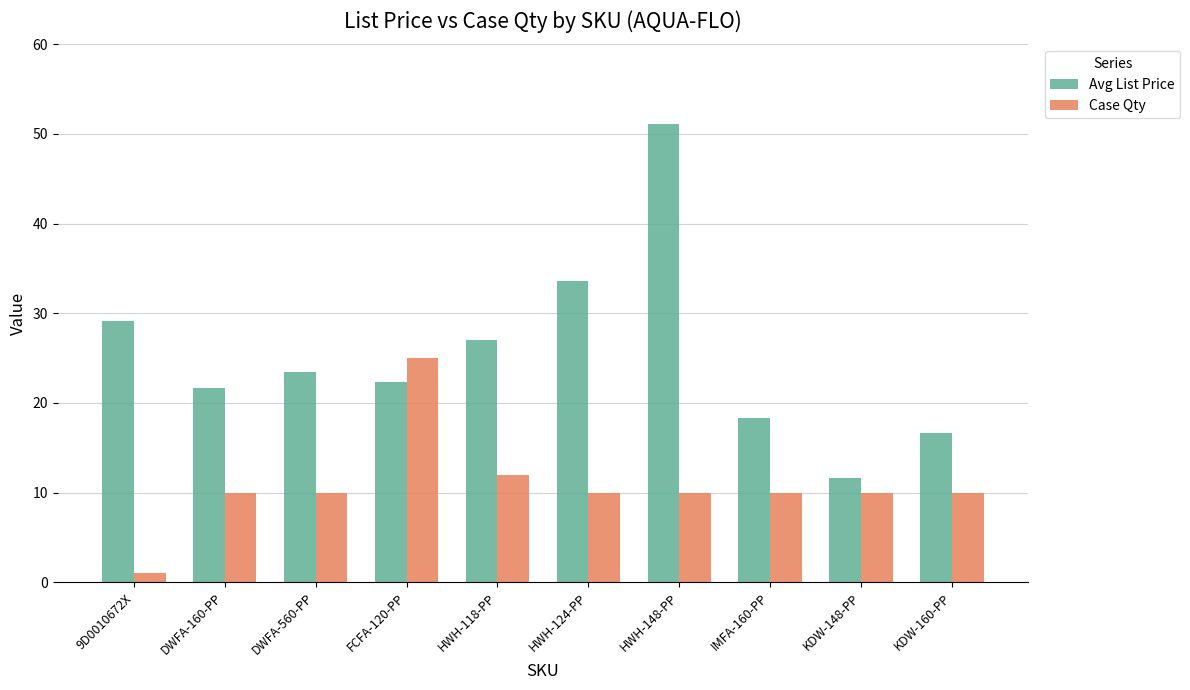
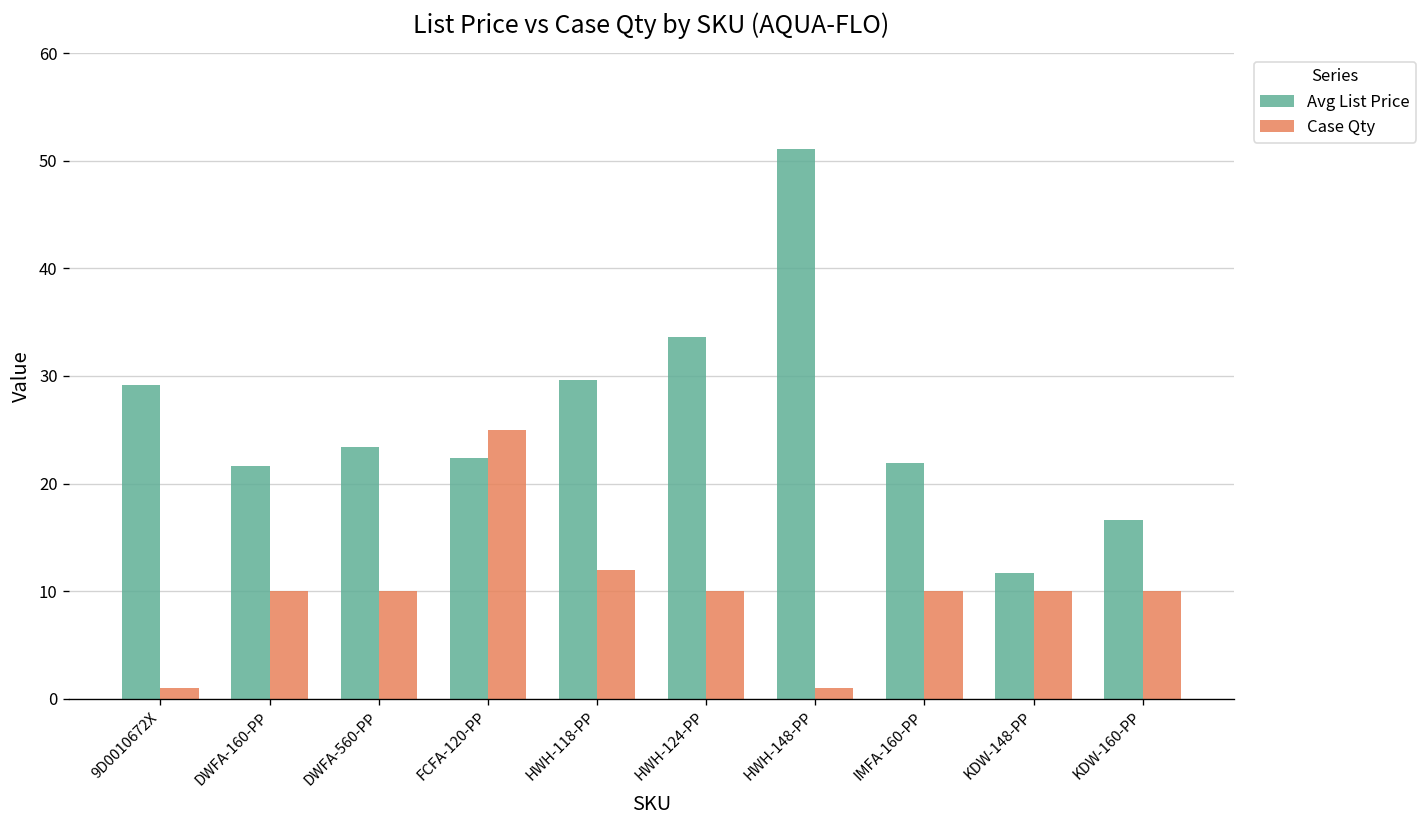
  {
    "Avg List Price": {
      "9D0010672X": 29,
      "DWFA-160-PP": 22,
      "DWFA-560-PP": 23,
      "FCFA-120-PP": 22,
-     "HWH-118-PP": 27,
+     "HWH-118-PP": 30,
      "HWH-124-PP": 34,
      "HWH-148-PP": 51,
-     "IMFA-160-PP": 18,
+     "IMFA-160-PP": 22,
      "KDW-148-PP": 12,
      "KDW-160-PP": 17
    },
    "Case Qty": {
      "9D0010672X": 1,
      "DWFA-160-PP": 10,
      "DWFA-560-PP": 10,
      "FCFA-120-PP": 25,
      "HWH-118-PP": 12,
      "HWH-124-PP": 10,
-     "HWH-148-PP": 10,
+     "HWH-148-PP": 1,
      "IMFA-160-PP": 10,
      "KDW-148-PP": 10,
      "KDW-160-PP": 10
    }
  }
